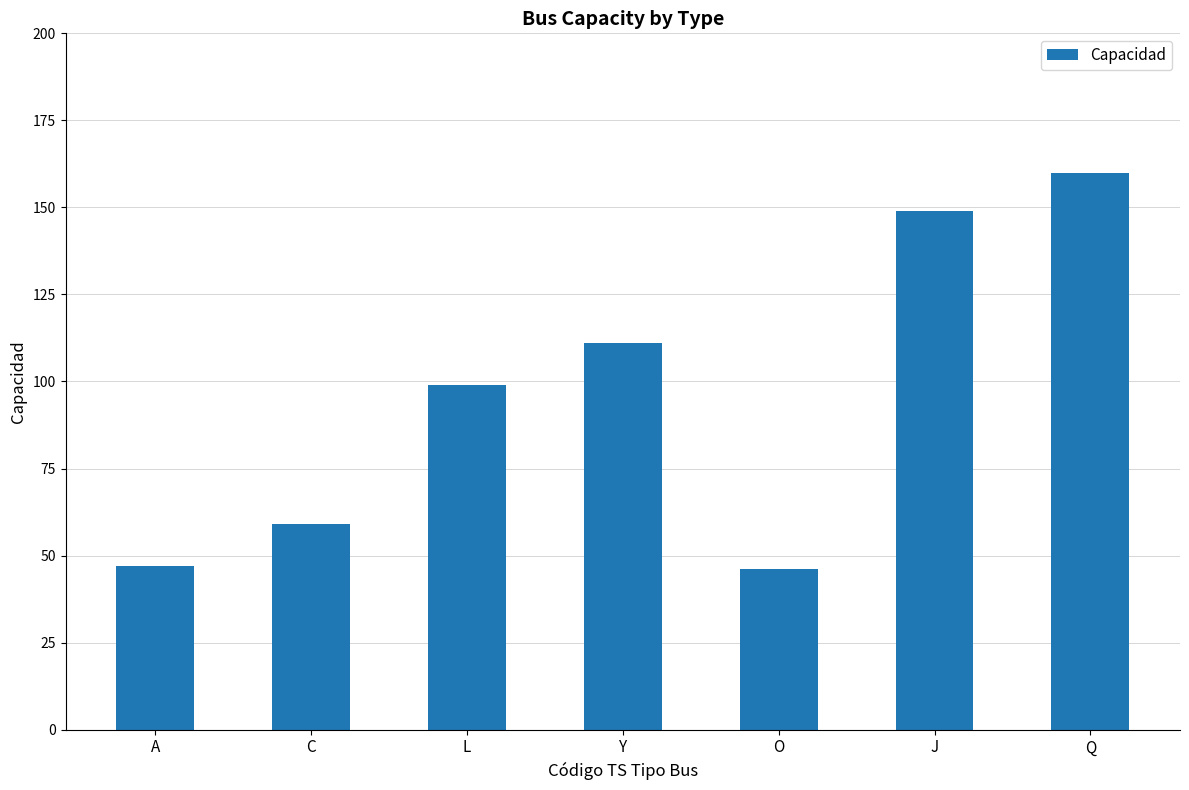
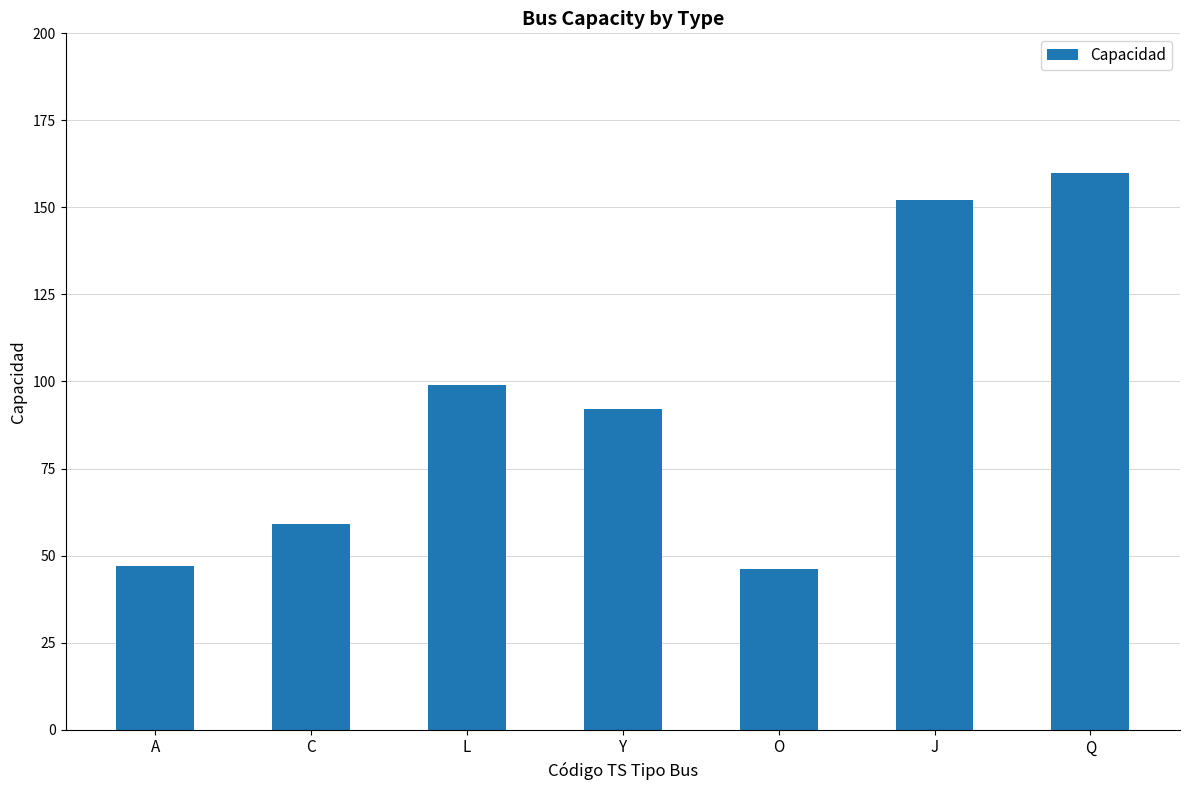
  {
    "A": 47,
    "C": 59,
    "L": 99,
-   "Y": 111,
+   "Y": 92,
    "O": 46,
-   "J": 149,
+   "J": 152,
    "Q": 160
  }
